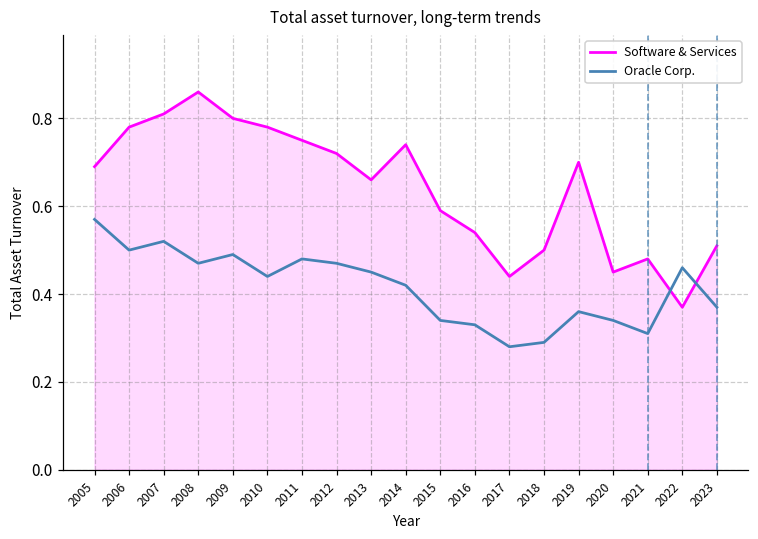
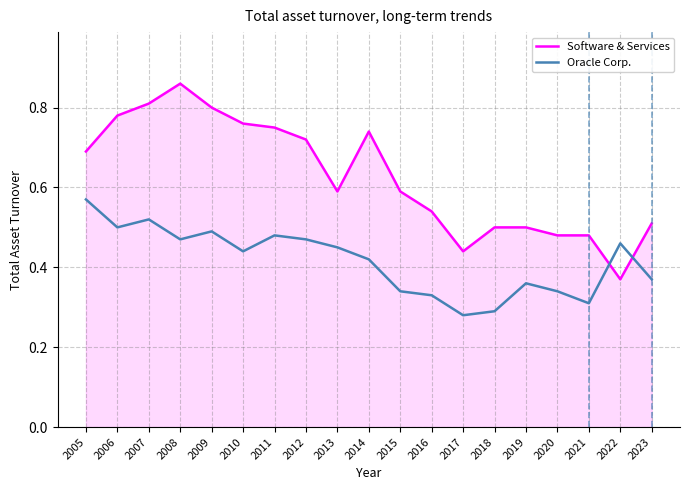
  {
    "Software & Services": {
      "2005": 0.69,
      "2006": 0.78,
      "2007": 0.81,
      "2008": 0.86,
      "2009": 0.80,
-     "2010": 0.78,
+     "2010": 0.76,
      "2011": 0.75,
      "2012": 0.72,
-     "2013": 0.66,
+     "2013": 0.59,
      "2014": 0.74,
      "2015": 0.59,
      "2016": 0.54,
      "2017": 0.44,
      "2018": 0.50,
-     "2019": 0.7,
-     "2020": 0.45,
+     "2019": 0.5,
+     "2020": 0.48,
      "2021": 0.48,
      "2022": 0.37,
      "2023": 0.51
    },
    "Oracle Corp.": {
      "2005": 0.57,
      "2006": 0.50,
      "2007": 0.52,
      "2008": 0.47,
      "2009": 0.49,
      "2010": 0.44,
      "2011": 0.48,
      "2012": 0.47,
      "2013": 0.45,
      "2014": 0.42,
      "2015": 0.34,
      "2016": 0.33,
      "2017": 0.28,
      "2018": 0.29,
      "2019": 0.36,
      "2020": 0.34,
      "2021": 0.31,
      "2022": 0.46,
      "2023": 0.37
    }
  }
